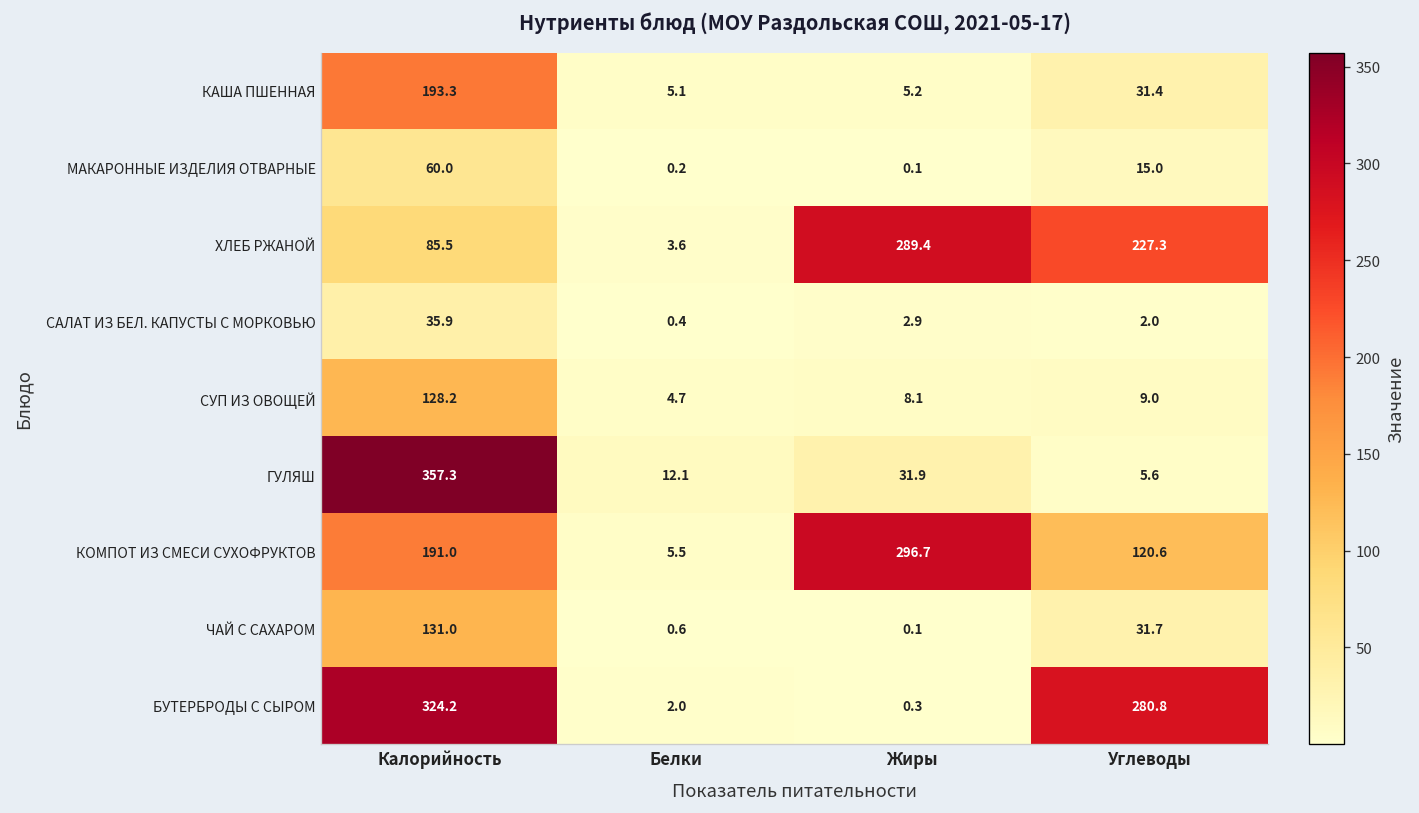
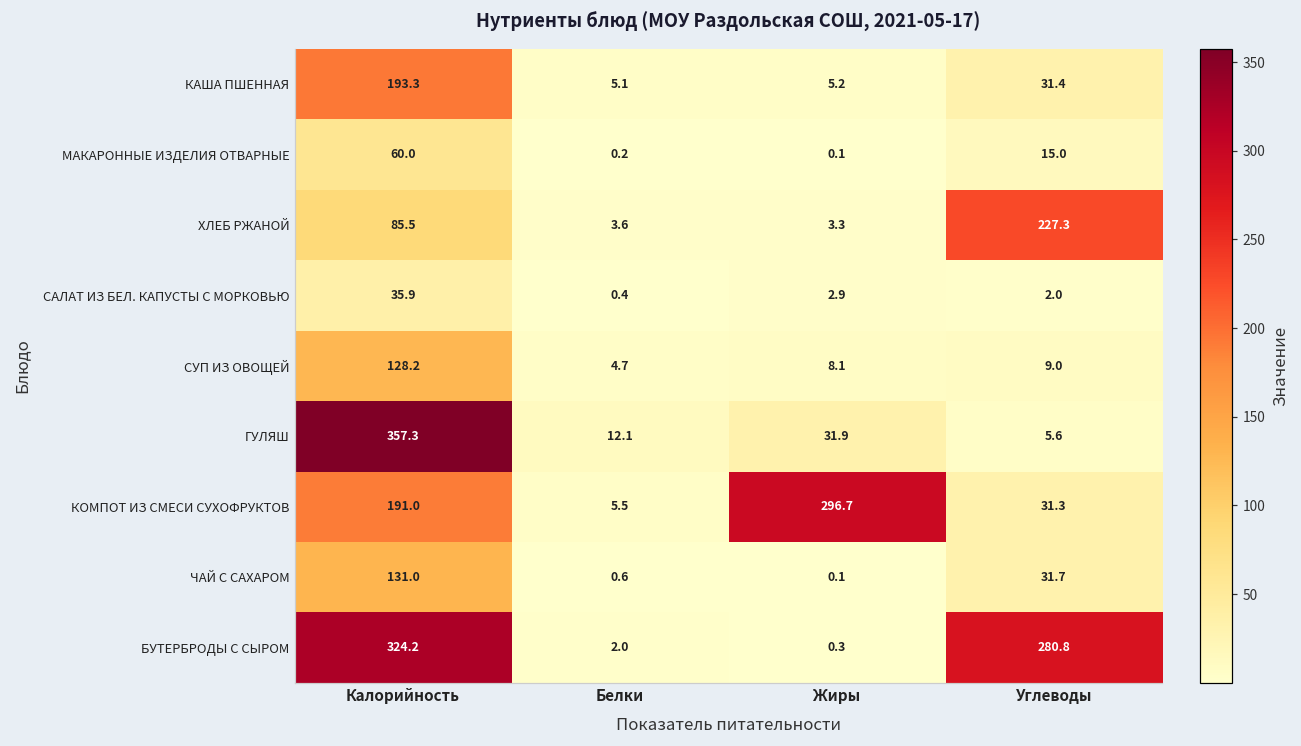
  {
    "КАША ПШЕННАЯ": {
      "Калорийность": 193.3,
      "Белки": 5.1,
      "Жиры": 5.2,
      "Углеводы": 31.4
    },
    "МАКАРОННЫЕ ИЗДЕЛИЯ ОТВАРНЫЕ": {
      "Калорийность": 60.0,
      "Белки": 0.2,
      "Жиры": 0.1,
      "Углеводы": 15.0
    },
    "ХЛЕБ РЖАНОЙ": {
      "Калорийность": 85.5,
      "Белки": 3.6,
-     "Жиры": 289.4,
+     "Жиры": 3.3,
      "Углеводы": 227.3
    },
    "САЛАТ ИЗ БЕЛ. КАПУСТЫ С МОРКОВЬЮ": {
      "Калорийность": 35.9,
      "Белки": 0.4,
      "Жиры": 2.9,
      "Углеводы": 2.0
    },
    "СУП ИЗ ОВОЩЕЙ": {
      "Калорийность": 128.2,
      "Белки": 4.7,
      "Жиры": 8.1,
      "Углеводы": 9.0
    },
    "ГУЛЯШ": {
      "Калорийность": 357.3,
      "Белки": 12.1,
      "Жиры": 31.9,
      "Углеводы": 5.6
    },
    "КОМПОТ ИЗ СМЕСИ СУХОФРУКТОВ": {
      "Калорийность": 191.0,
      "Белки": 5.5,
      "Жиры": 296.7,
-     "Углеводы": 120.6
+     "Углеводы": 31.3
    },
    "ЧАЙ С САХАРОМ": {
      "Калорийность": 131.0,
      "Белки": 0.6,
      "Жиры": 0.1,
      "Углеводы": 31.7
    },
    "БУТЕРБРОДЫ С СЫРОМ": {
      "Калорийность": 324.2,
      "Белки": 2.0,
      "Жиры": 0.3,
      "Углеводы": 280.8
    }
  }
